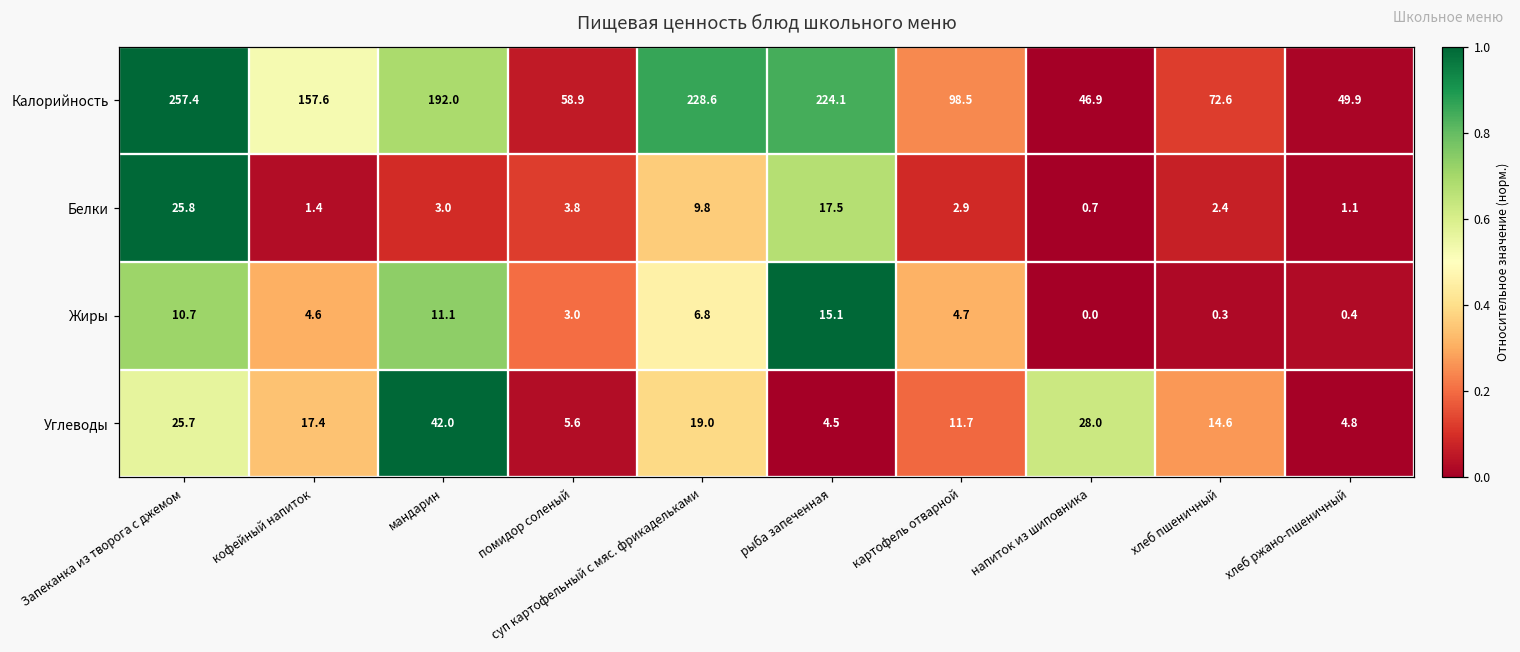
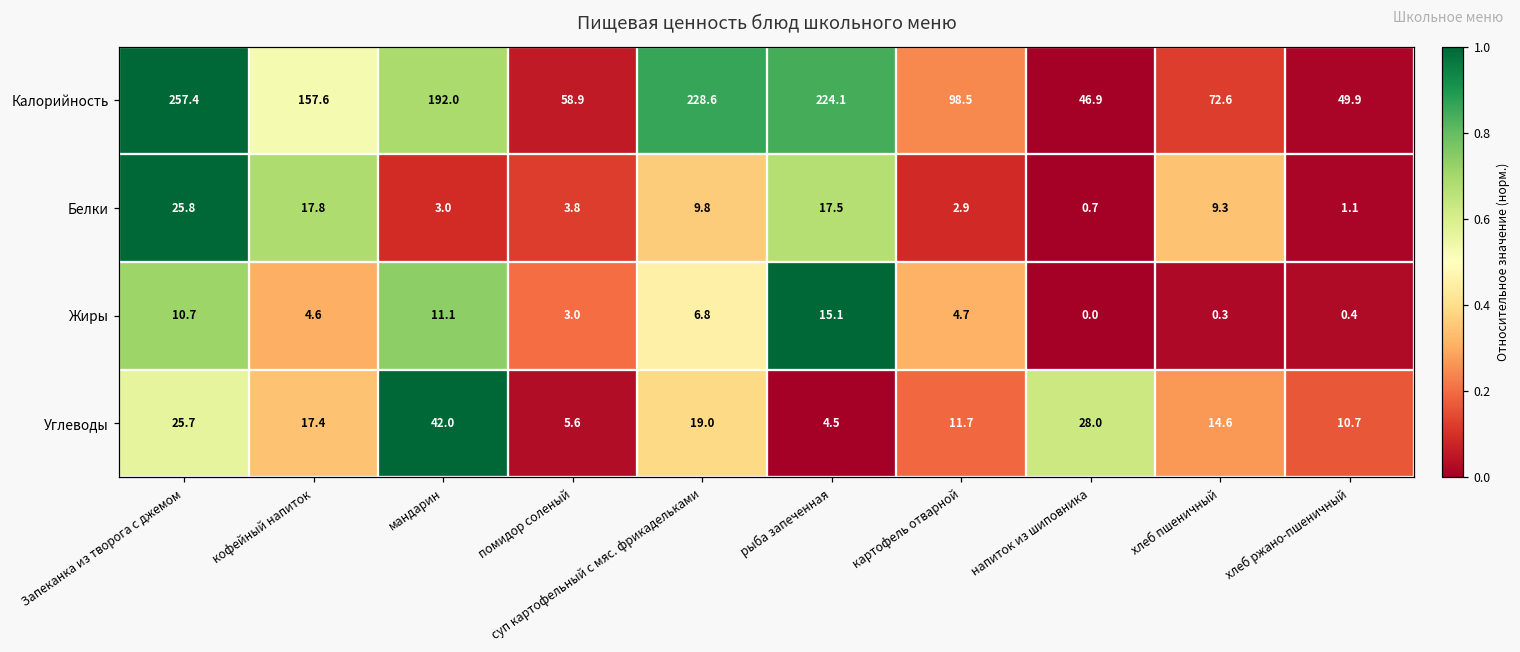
  {
    "Калорийность": {
      "Запеканка из творога с джемом": 257.4,
      "кофейный напиток": 157.6,
      "мандарин": 192.0,
      "помидор соленый": 58.9,
      "суп картофельный с мяс. фрикадельками": 228.6,
      "рыба запеченная": 224.1,
      "картофель отварной": 98.5,
      "напиток из шиповника": 46.9,
      "хлеб пшеничный": 72.6,
      "хлеб ржано-пшеничный": 49.9
    },
    "Белки": {
      "Запеканка из творога с джемом": 25.8,
-     "кофейный напиток": 1.4,
+     "кофейный напиток": 17.8,
      "мандарин": 3.0,
      "помидор соленый": 3.8,
      "суп картофельный с мяс. фрикадельками": 9.8,
      "рыба запеченная": 17.5,
      "картофель отварной": 2.9,
      "напиток из шиповника": 0.7,
-     "хлеб пшеничный": 2.4,
+     "хлеб пшеничный": 9.3,
      "хлеб ржано-пшеничный": 1.1
    },
    "Жиры": {
      "Запеканка из творога с джемом": 10.7,
      "кофейный напиток": 4.6,
      "мандарин": 11.1,
      "помидор соленый": 3.0,
      "суп картофельный с мяс. фрикадельками": 6.8,
      "рыба запеченная": 15.1,
      "картофель отварной": 4.7,
      "напиток из шиповника": 0.0,
      "хлеб пшеничный": 0.3,
      "хлеб ржано-пшеничный": 0.4
    },
    "Углеводы": {
      "Запеканка из творога с джемом": 25.7,
      "кофейный напиток": 17.4,
      "мандарин": 42.0,
      "помидор соленый": 5.6,
      "суп картофельный с мяс. фрикадельками": 19.0,
      "рыба запеченная": 4.5,
      "картофель отварной": 11.7,
      "напиток из шиповника": 28.0,
      "хлеб пшеничный": 14.6,
-     "хлеб ржано-пшеничный": 4.8
+     "хлеб ржано-пшеничный": 10.7
    }
  }
